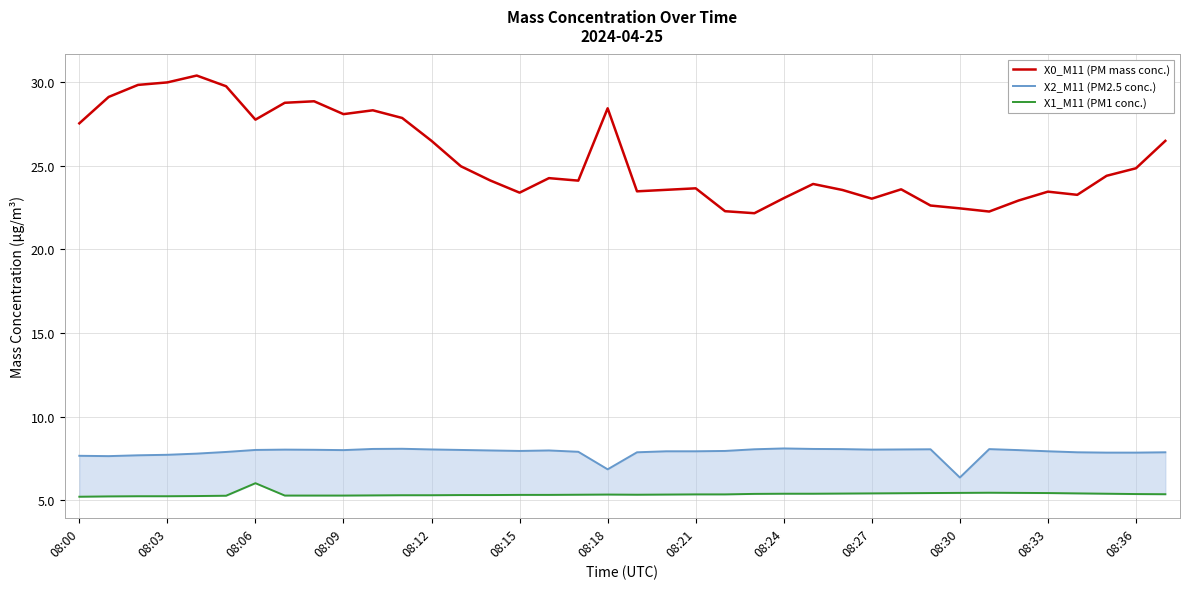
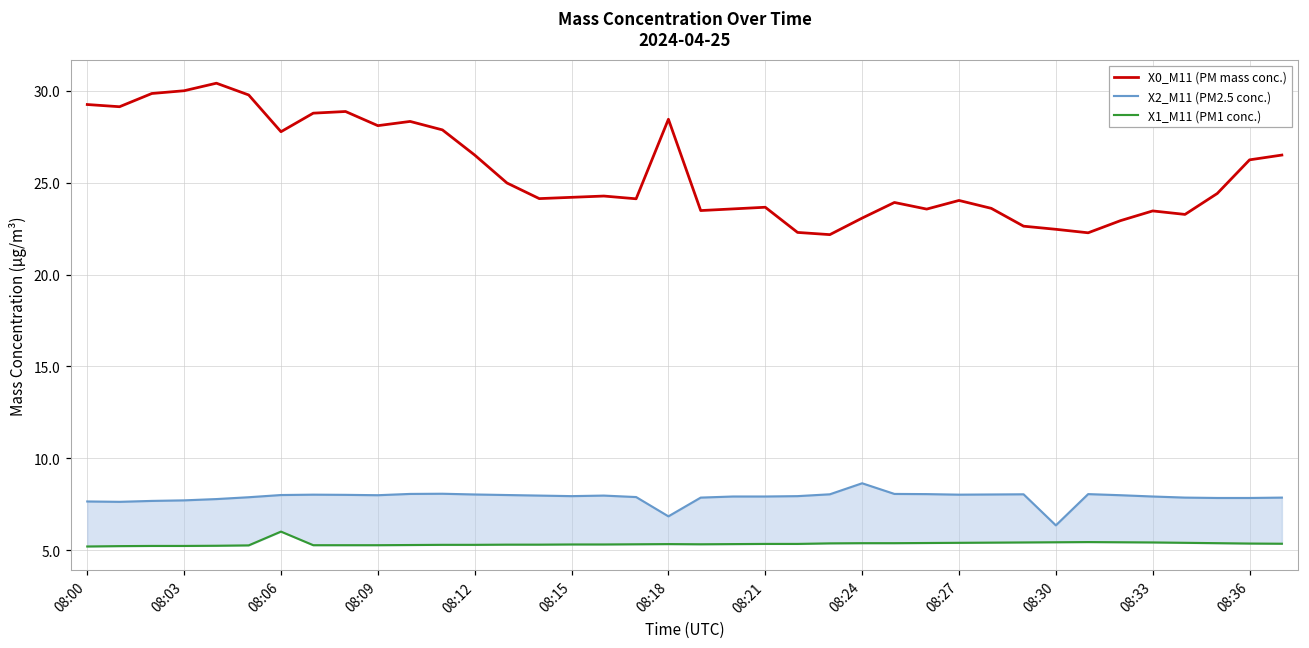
  {
    "X0_M11 (PM mass conc.)": {
-     "08:00": 27.6,
+     "08:00": 29.3,
      "08:03": 30.0,
      "08:06": 27.8,
      "08:09": 28.1,
      "08:12": 26.5,
-     "08:15": 23.4,
+     "08:15": 24.2,
      "08:18": 28.5,
      "08:21": 23.7,
      "08:24": 23.1,
-     "08:27": 23.0,
+     "08:27": 24.0,
      "08:30": 22.5,
      "08:33": 23.5,
-     "08:36": 24.9
+     "08:36": 26.2
    },
    "X2_M11 (PM2.5 conc.)": {
      "08:00": 7.7,
      "08:03": 7.7,
      "08:06": 8.0,
      "08:09": 8.0,
      "08:12": 8.0,
      "08:15": 7.9,
      "08:18": 6.8,
      "08:21": 7.9,
-     "08:24": 8.1,
+     "08:24": 8.6,
      "08:27": 8.0,
      "08:30": 6.4,
      "08:33": 7.9,
      "08:36": 7.8
    },
    "X1_M11 (PM1 conc.)": {
      "08:00": 5.2,
      "08:03": 5.2,
      "08:06": 6.0,
      "08:09": 5.3,
      "08:12": 5.3,
      "08:15": 5.3,
      "08:18": 5.3,
      "08:21": 5.3,
      "08:24": 5.4,
      "08:27": 5.4,
      "08:30": 5.4,
      "08:33": 5.4,
      "08:36": 5.4
    }
  }
